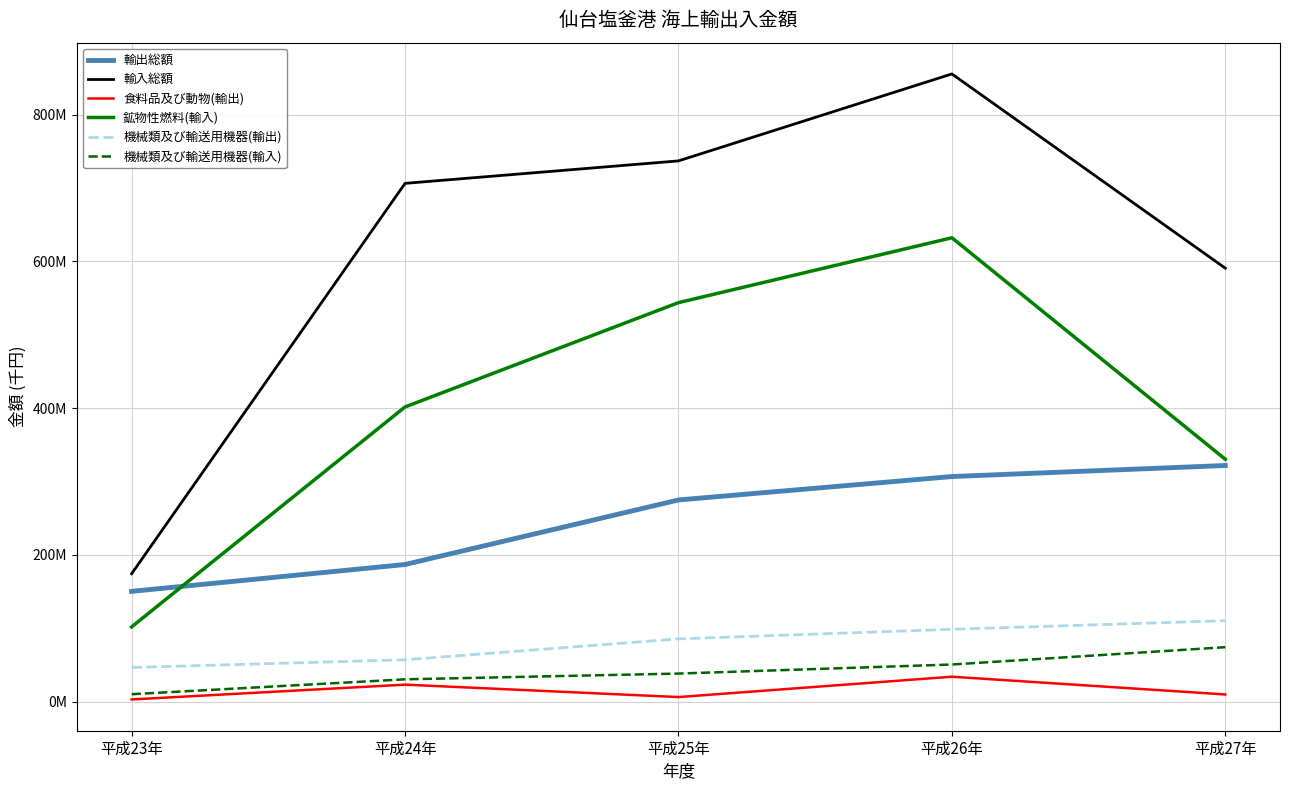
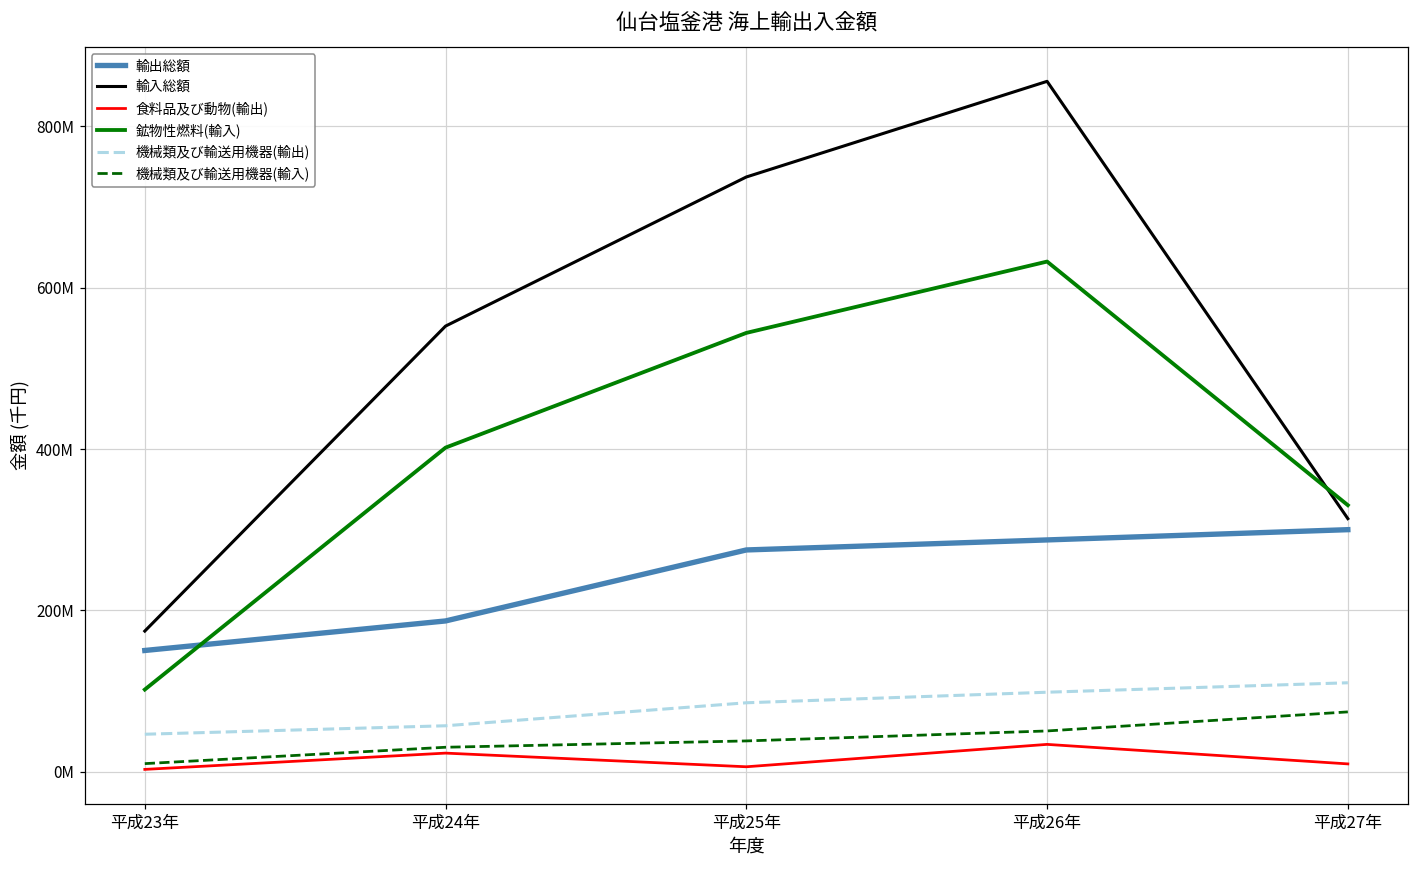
  {
    "輸出総額": {
      "平成23年": 150000000,
      "平成24年": 190000000,
      "平成25年": 270000000,
-     "平成26年": 310000000,
-     "平成27年": 320000000
+     "平成26年": 290000000,
+     "平成27年": 300000000
    },
    "輸入総額": {
      "平成23年": 170000000,
-     "平成24年": 710000000,
+     "平成24年": 550000000,
      "平成25年": 740000000,
      "平成26年": 860000000,
-     "平成27年": 590000000
+     "平成27年": 310000000
    },
    "食料品及び動物(輸出)": {
      "平成23年": 0,
      "平成24年": 20000000,
      "平成25年": 10000000,
      "平成26年": 30000000,
      "平成27年": 10000000
    },
    "機械類及び輸送用機器(輸出)": {
      "平成23年": 50000000,
      "平成24年": 60000000,
      "平成25年": 90000000,
      "平成26年": 100000000,
      "平成27年": 110000000
    }
  }
